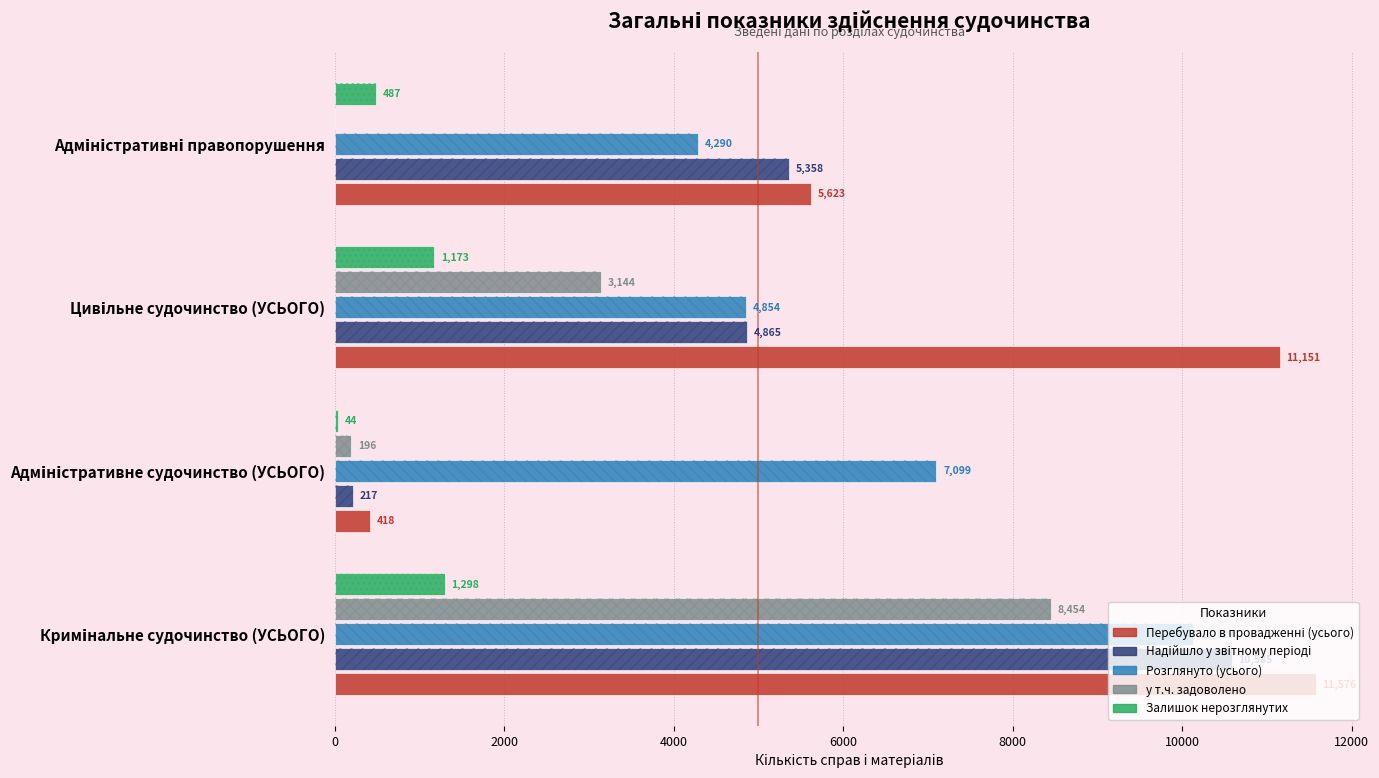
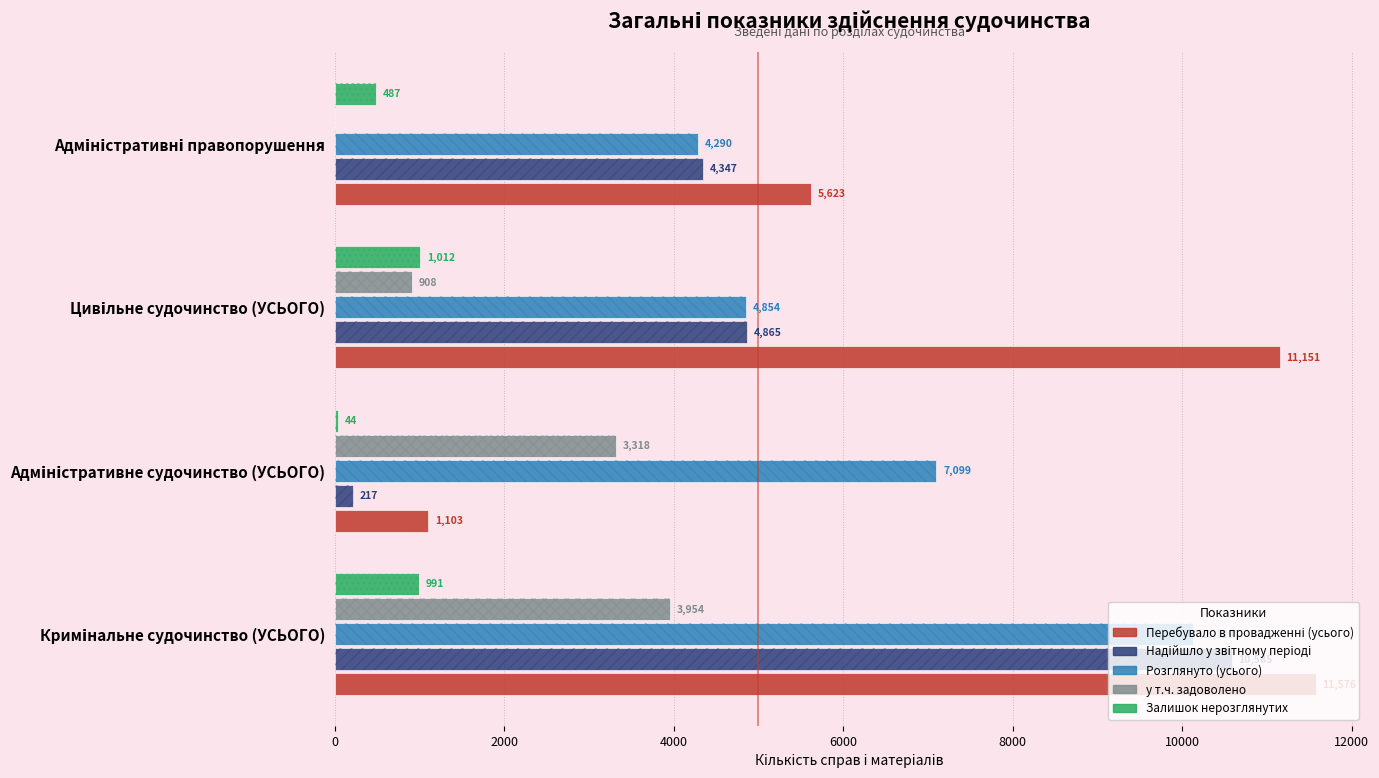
  {
    "Перебувало в провадженні (усього)": {
      "Адміністративні правопорушення": "5,623",
      "Цивільне судочинство (УСЬОГО)": "11,151",
-     "Адміністративне судочинство (УСЬОГО)": "418"
+     "Адміністративне судочинство (УСЬОГО)": "1,103"
    },
    "Надійшло у звітному періоді": {
-     "Адміністративні правопорушення": "5,358",
+     "Адміністративні правопорушення": "4,347",
      "Цивільне судочинство (УСЬОГО)": "4,865",
      "Адміністративне судочинство (УСЬОГО)": "217"
    },
    "Розглянуто (усього)": {
      "Адміністративні правопорушення": "4,290",
      "Цивільне судочинство (УСЬОГО)": "4,854",
      "Адміністративне судочинство (УСЬОГО)": "7,099"
    },
    "у т.ч. задоволено": {
-     "Цивільне судочинство (УСЬОГО)": "3,144",
-     "Адміністративне судочинство (УСЬОГО)": "196",
-     "Кримінальне судочинство (УСЬОГО)": "8,454"
+     "Цивільне судочинство (УСЬОГО)": "908",
+     "Адміністративне судочинство (УСЬОГО)": "3,318",
+     "Кримінальне судочинство (УСЬОГО)": "3,954"
    },
    "Залишок нерозглянутих": {
      "Адміністративні правопорушення": "487",
-     "Цивільне судочинство (УСЬОГО)": "1,173",
+     "Цивільне судочинство (УСЬОГО)": "1,012",
      "Адміністративне судочинство (УСЬОГО)": "44",
-     "Кримінальне судочинство (УСЬОГО)": "1,298"
+     "Кримінальне судочинство (УСЬОГО)": "991"
    }
  }
